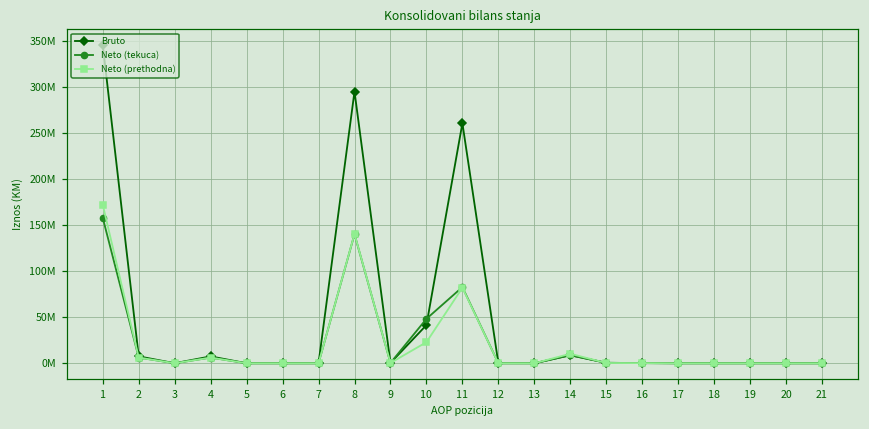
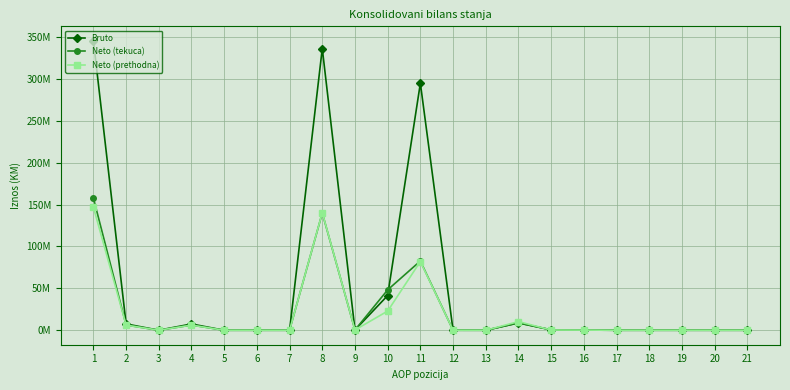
  {
    "Bruto": {
-     "8": 290000000,
+     "8": 340000000,
      "10": 40000000,
-     "11": 260000000
+     "11": 290000000
    },
    "Neto (tekuca)": {
      "1": 160000000,
      "10": 50000000
    },
    "Neto (prethodna)": {
-     "1": 170000000,
+     "1": 150000000,
      "10": 20000000
    }
  }
